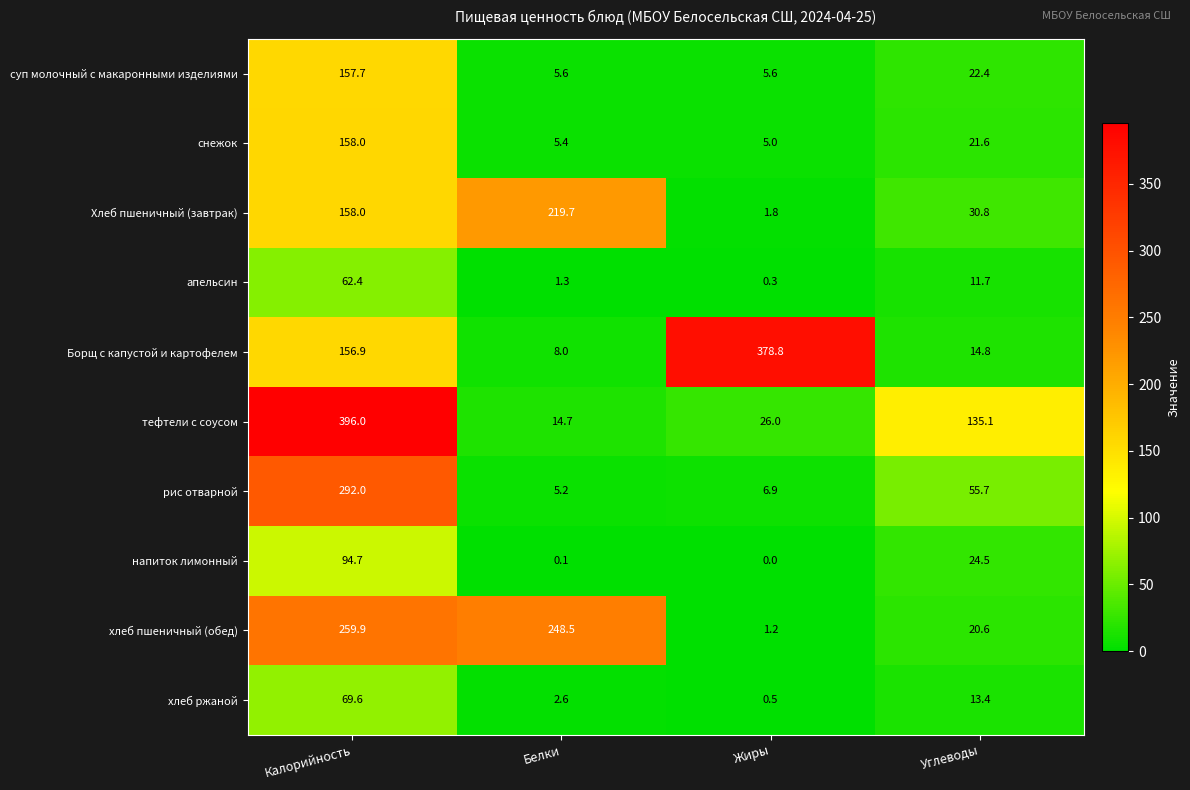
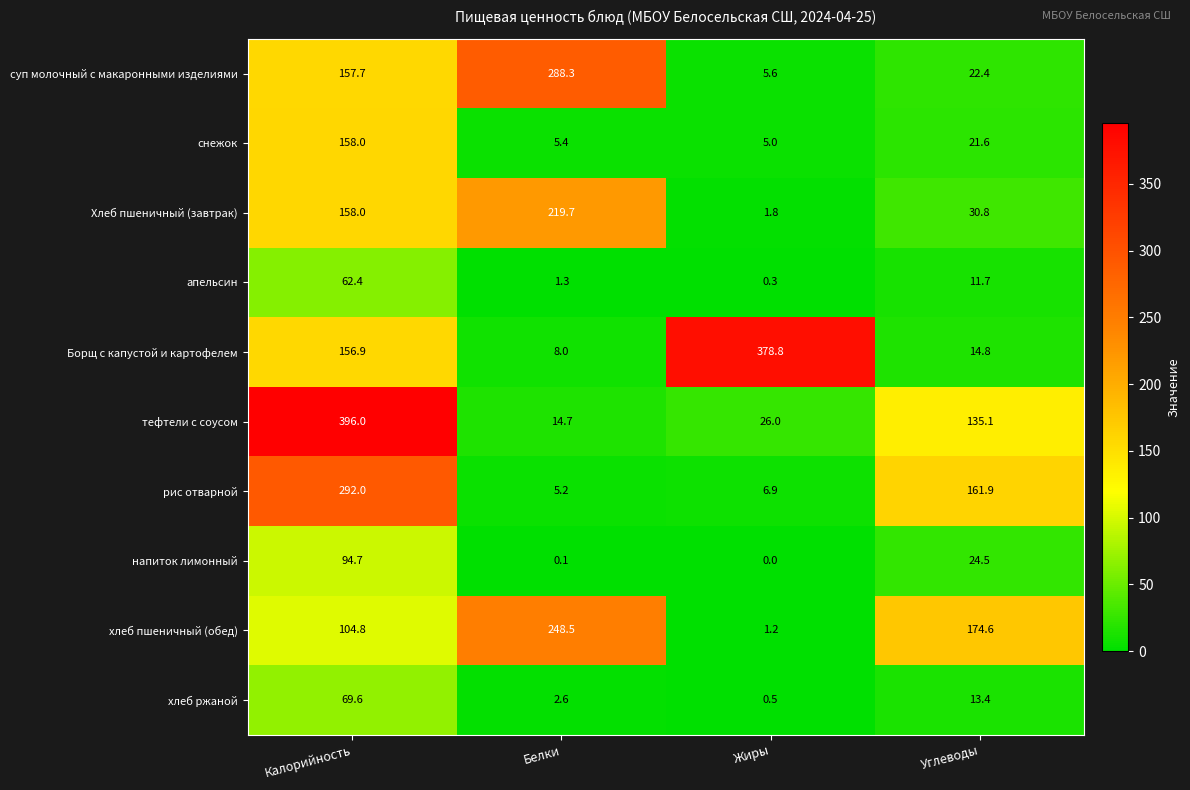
  {
    "суп молочный с макаронными изделиями": {
      "Калорийность": 157.7,
-     "Белки": 5.6,
+     "Белки": 288.3,
      "Жиры": 5.6,
      "Углеводы": 22.4
    },
    "снежок": {
      "Калорийность": 158.0,
      "Белки": 5.4,
      "Жиры": 5.0,
      "Углеводы": 21.6
    },
    "Хлеб пшеничный (завтрак)": {
      "Калорийность": 158.0,
      "Белки": 219.7,
      "Жиры": 1.8,
      "Углеводы": 30.8
    },
    "апельсин": {
      "Калорийность": 62.4,
      "Белки": 1.3,
      "Жиры": 0.3,
      "Углеводы": 11.7
    },
    "Борщ с капустой и картофелем": {
      "Калорийность": 156.9,
      "Белки": 8.0,
      "Жиры": 378.8,
      "Углеводы": 14.8
    },
    "тефтели с соусом": {
      "Калорийность": 396.0,
      "Белки": 14.7,
      "Жиры": 26.0,
      "Углеводы": 135.1
    },
    "рис отварной": {
      "Калорийность": 292.0,
      "Белки": 5.2,
      "Жиры": 6.9,
-     "Углеводы": 55.7
+     "Углеводы": 161.9
    },
    "напиток лимонный": {
      "Калорийность": 94.7,
      "Белки": 0.1,
      "Жиры": 0.0,
      "Углеводы": 24.5
    },
    "хлеб пшеничный (обед)": {
-     "Калорийность": 259.9,
+     "Калорийность": 104.8,
      "Белки": 248.5,
      "Жиры": 1.2,
-     "Углеводы": 20.6
+     "Углеводы": 174.6
    },
    "хлеб ржаной": {
      "Калорийность": 69.6,
      "Белки": 2.6,
      "Жиры": 0.5,
      "Углеводы": 13.4
    }
  }
